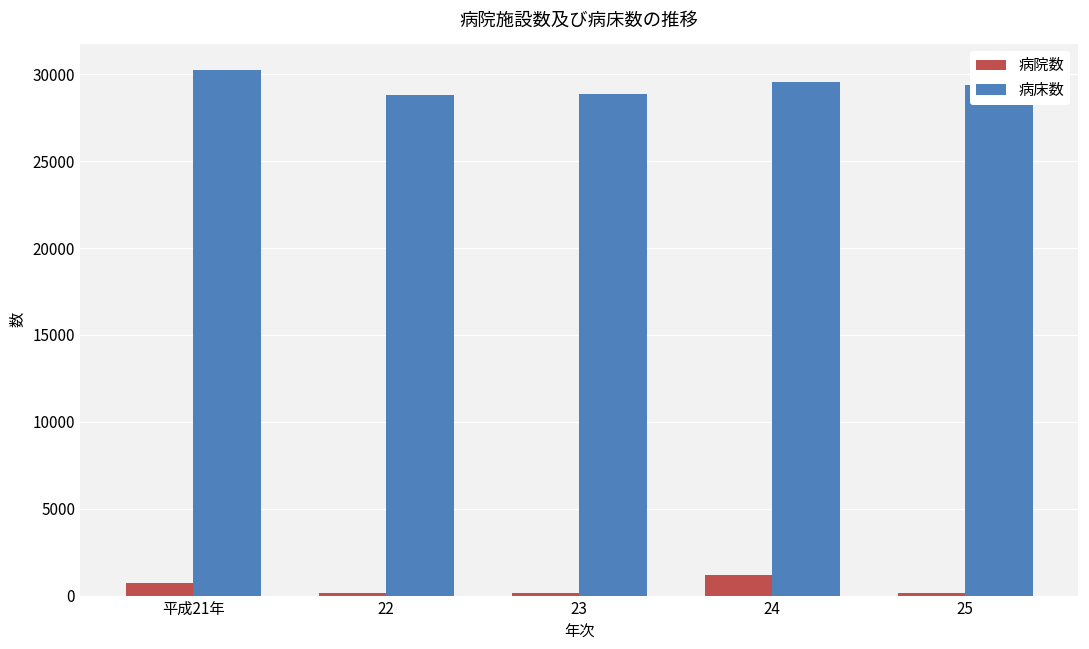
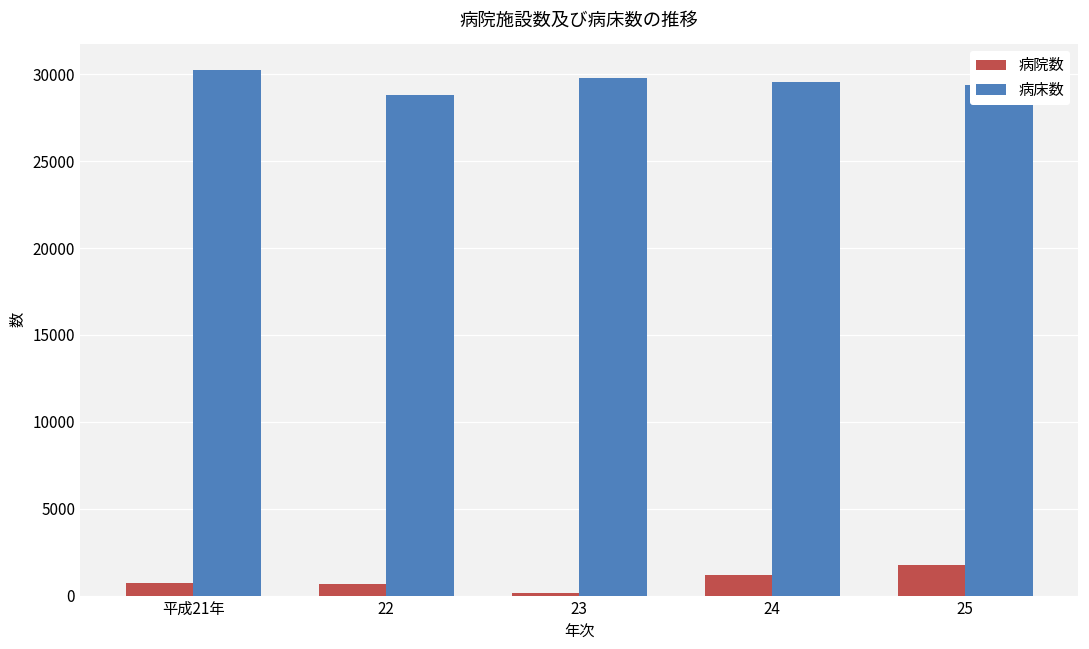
  {
    "病院数": {
      "平成21年": 700,
-     "22": 200,
+     "22": 700,
      "23": 200,
      "24": 1200,
-     "25": 200
+     "25": 1800
    },
    "病床数": {
      "平成21年": 30200,
      "22": 28800,
-     "23": 28900,
+     "23": 29800,
      "24": 29600
    }
  }
